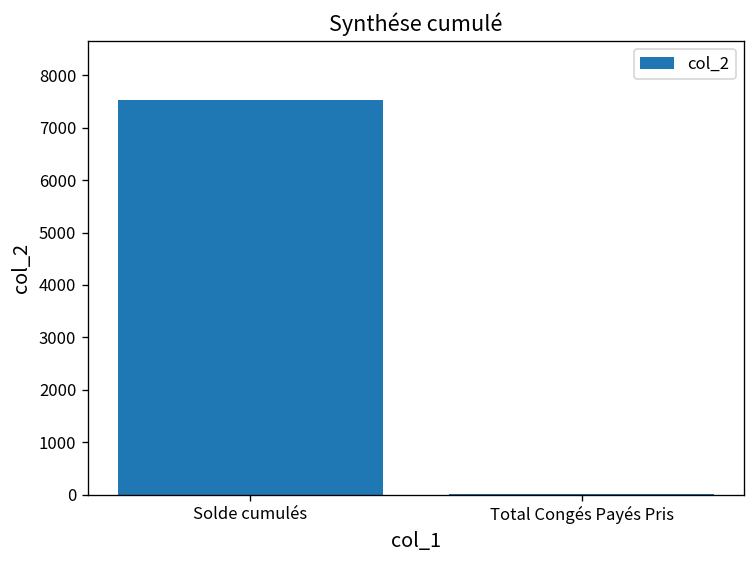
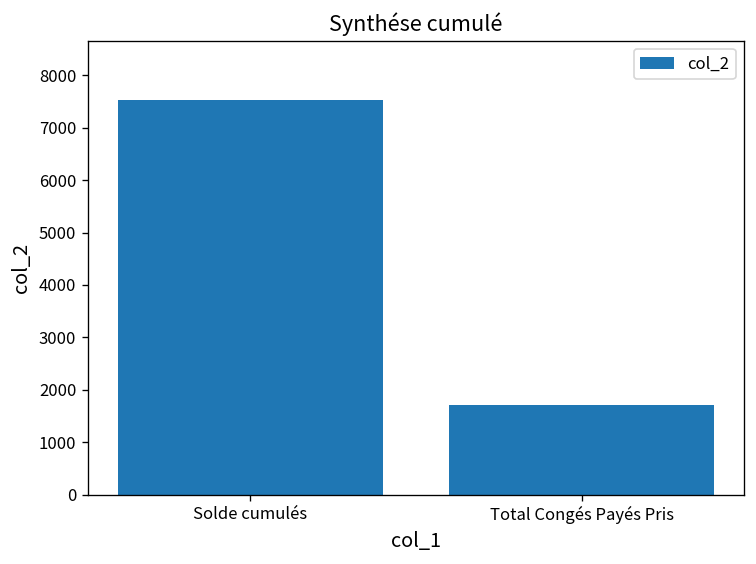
  {
    "Solde cumulés": 7500,
-   "Total Congés Payés Pris": 0
+   "Total Congés Payés Pris": 1700
  }
